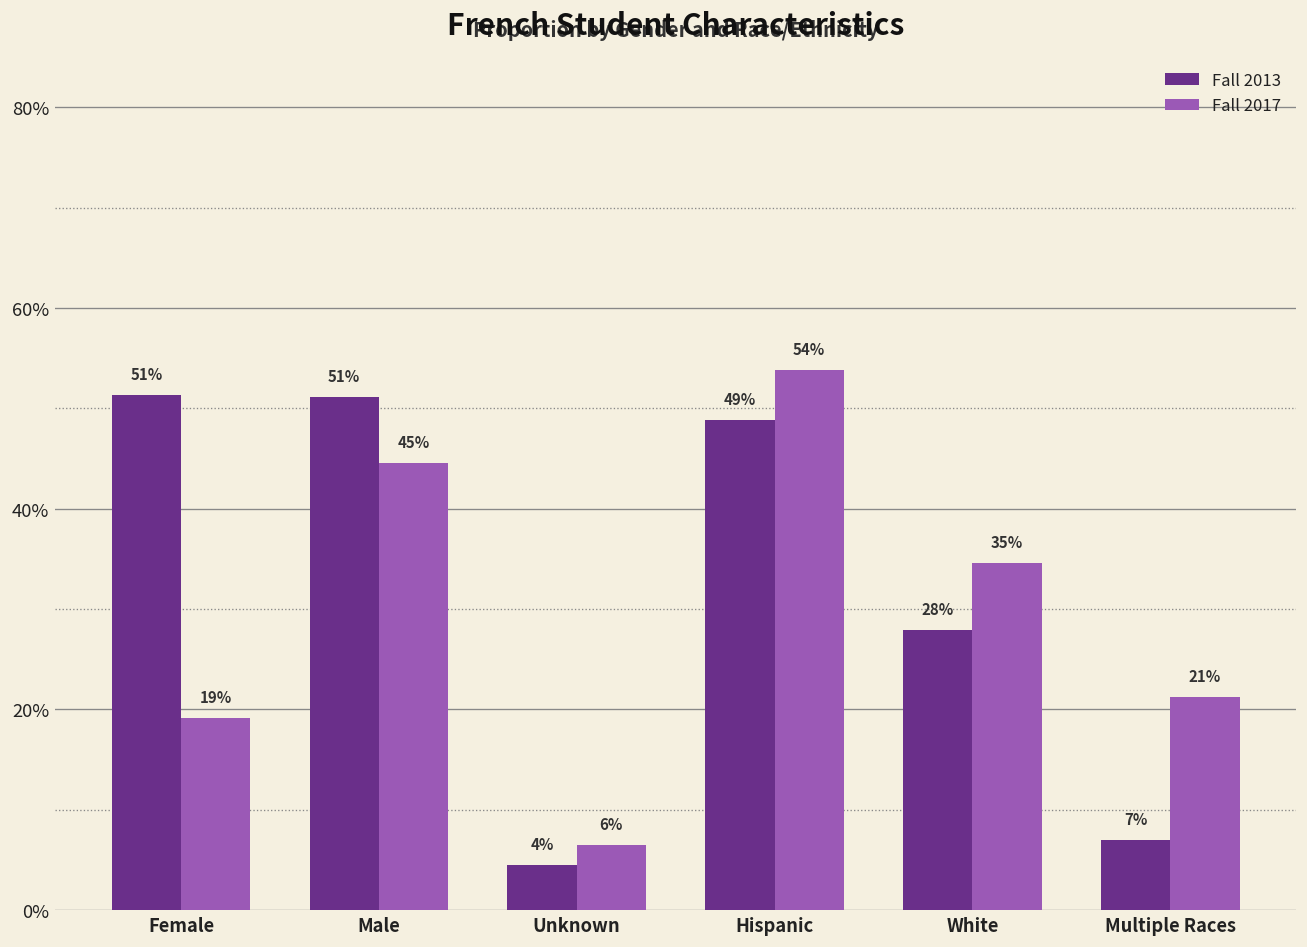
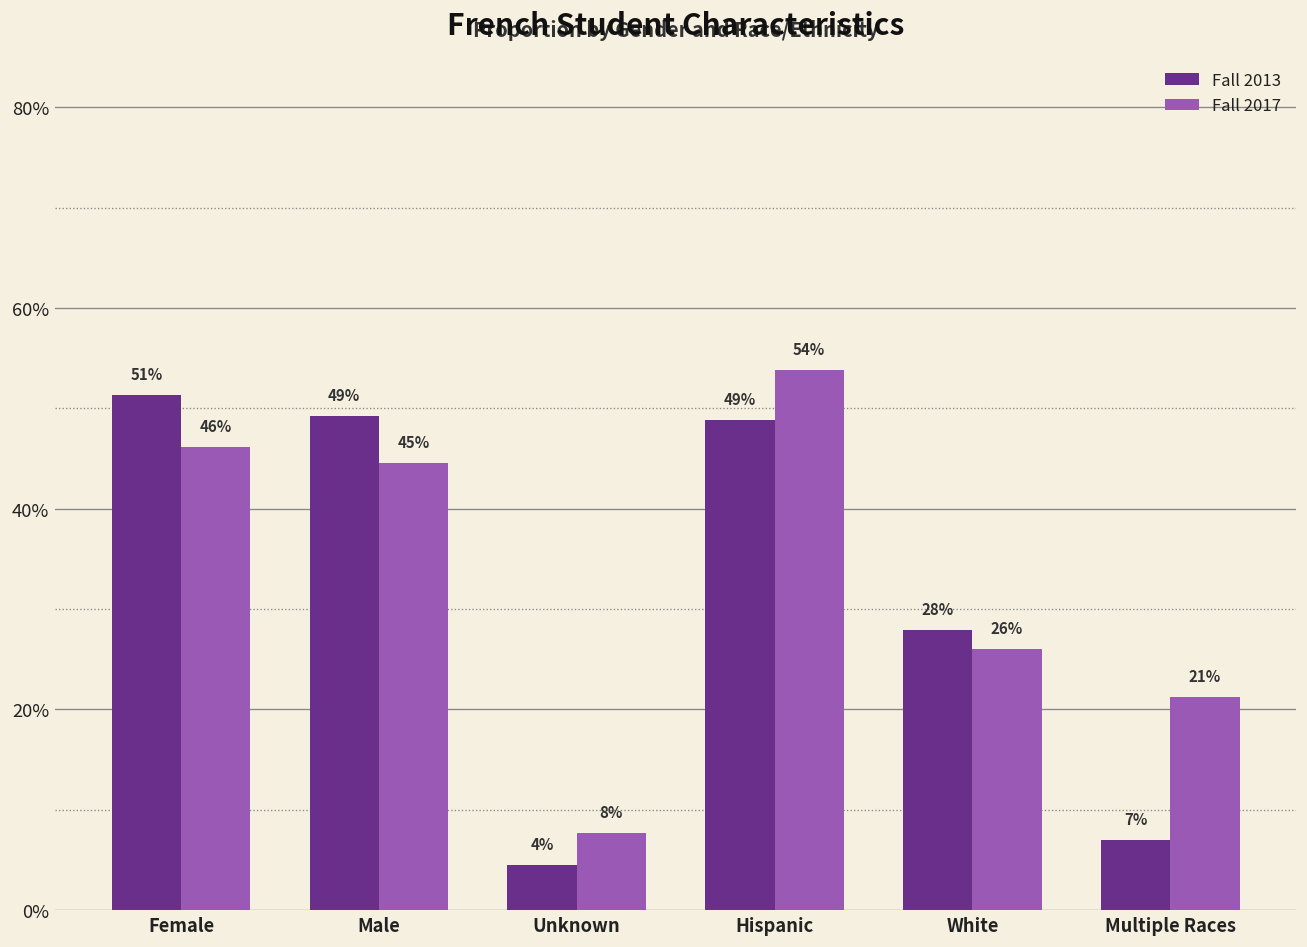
  {
    "Fall 2013": {
      "Female": "51%",
-     "Male": "51%",
+     "Male": "49%",
      "Unknown": "4%",
      "Hispanic": "49%",
      "White": "28%",
      "Multiple Races": "7%"
    },
    "Fall 2017": {
-     "Female": "19%",
+     "Female": "46%",
      "Male": "45%",
-     "Unknown": "6%",
+     "Unknown": "8%",
      "Hispanic": "54%",
-     "White": "35%",
+     "White": "26%",
      "Multiple Races": "21%"
    }
  }
